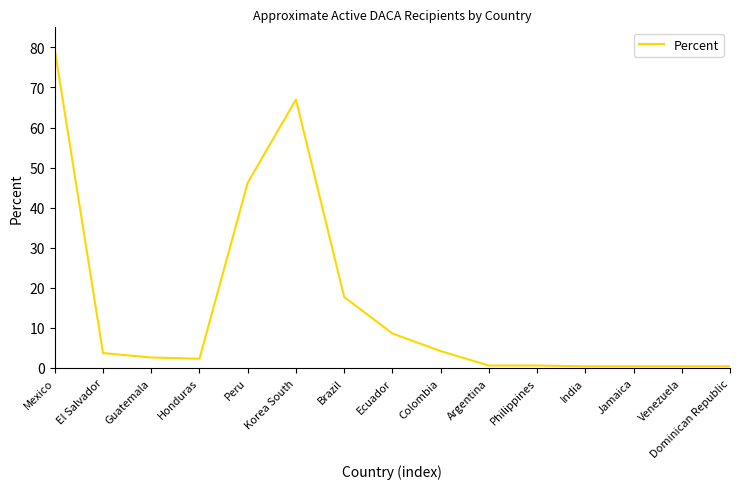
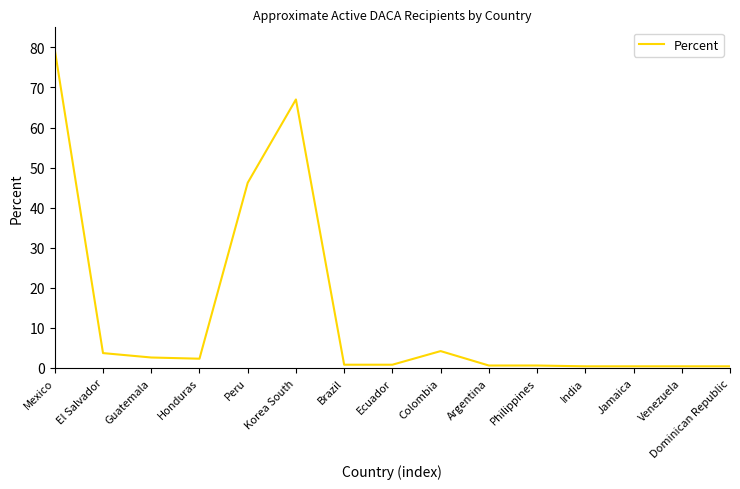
  {
    "Mexico": 79,
    "El Salvador": 4,
    "Guatemala": 3,
    "Honduras": 2,
    "Peru": 46,
    "Korea South": 67,
-   "Brazil": 18,
-   "Ecuador": 9,
+   "Brazil": 1,
+   "Ecuador": 1,
    "Colombia": 4,
    "Argentina": 1,
    "Philippines": 1,
    "India": 0,
    "Jamaica": 0,
    "Venezuela": 0,
    "Dominican Republic": 0
  }
